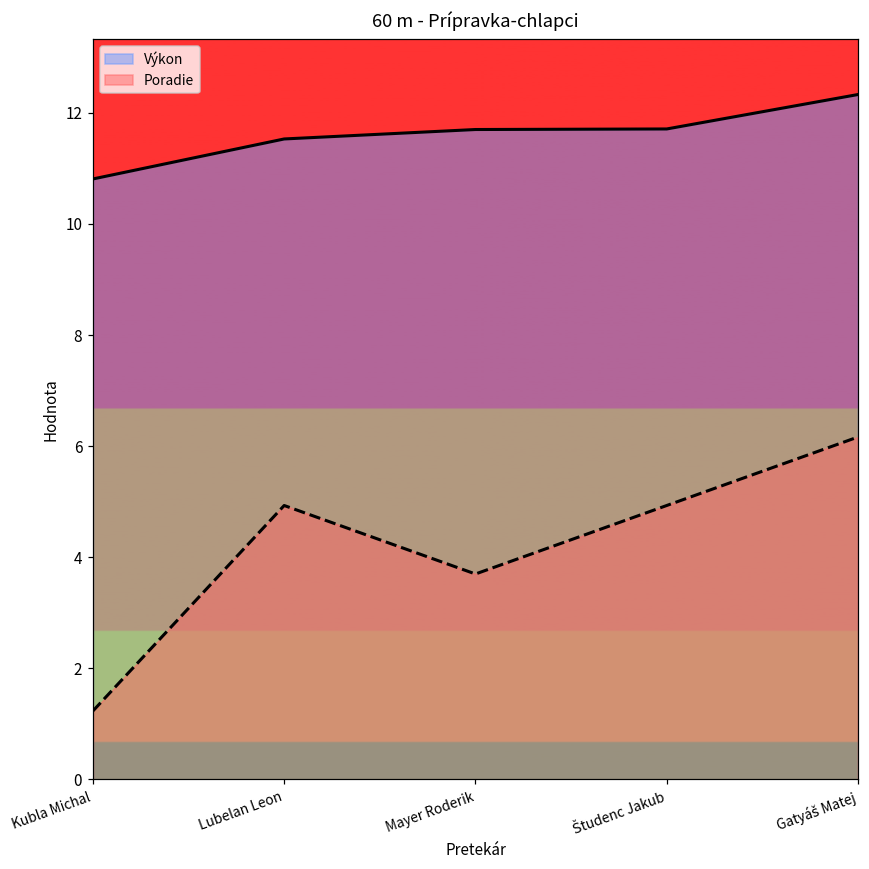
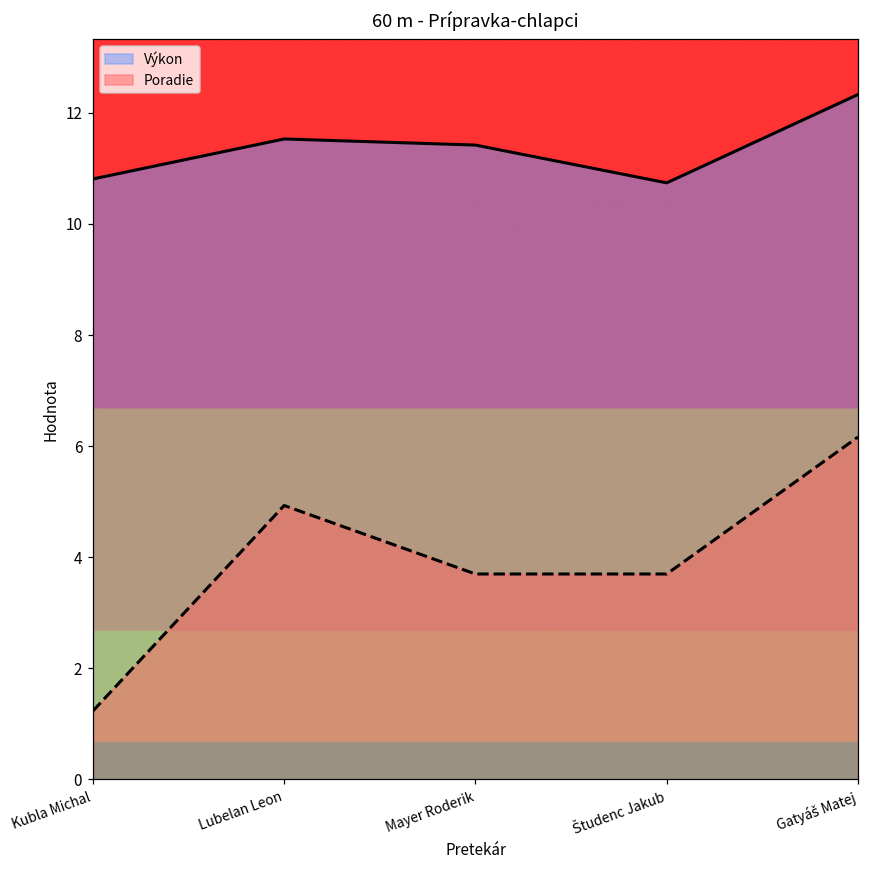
  {
    "Výkon": {
      "Kubla Michal": 10.8,
      "Lubelan Leon": 11.5,
-     "Mayer Roderik": 11.7,
-     "Študenc Jakub": 11.7,
+     "Mayer Roderik": 11.4,
+     "Študenc Jakub": 10.7,
      "Gatyáš Matej": 12.3
    },
    "Poradie": {
      "Kubla Michal": 1.2,
      "Lubelan Leon": 4.9,
      "Mayer Roderik": 3.7,
-     "Študenc Jakub": 4.9,
+     "Študenc Jakub": 3.7,
      "Gatyáš Matej": 6.2
    }
  }
